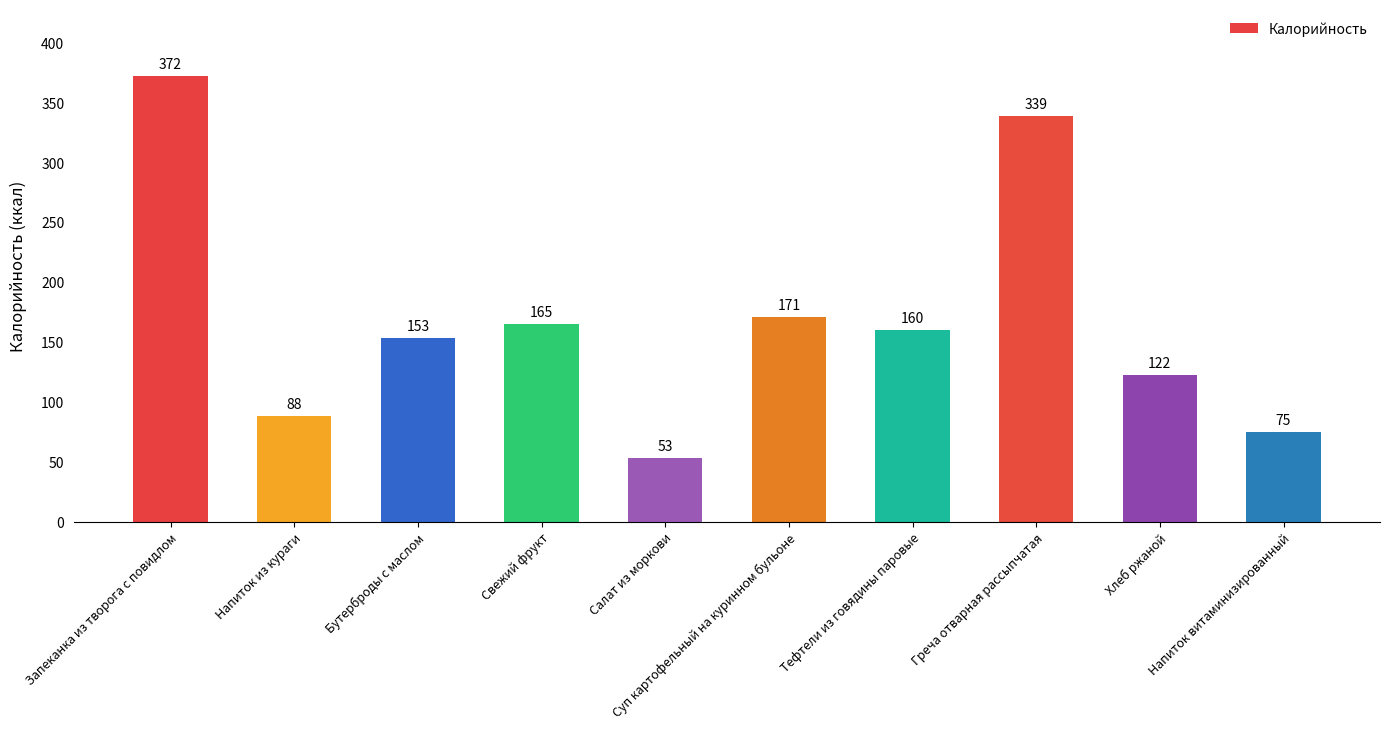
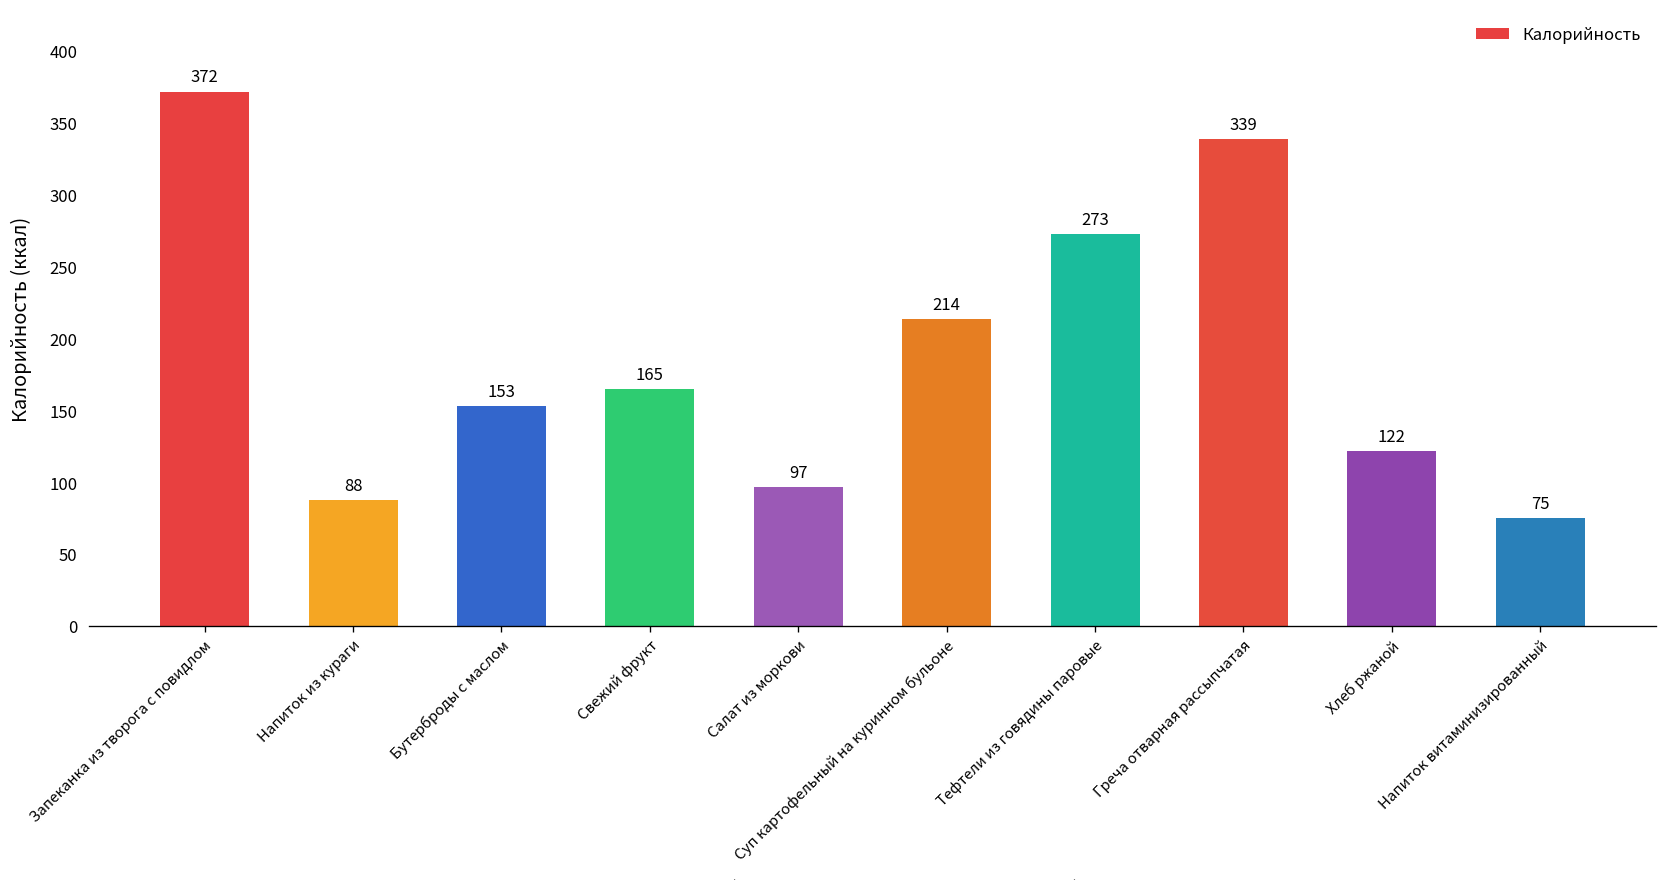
  {
    "Запеканка из творога с повидлом": 372,
    "Напиток из кураги": 88,
    "Бутерброды с маслом": 153,
    "Свежий фрукт": 165,
-   "Салат из моркови": 53,
-   "Суп картофельный на куринном бульоне": 171,
-   "Тефтели из говядины паровые": 160,
+   "Салат из моркови": 97,
+   "Суп картофельный на куринном бульоне": 214,
+   "Тефтели из говядины паровые": 273,
    "Греча отварная рассыпчатая": 339,
    "Хлеб ржаной": 122,
    "Напиток витаминизированный": 75
  }
